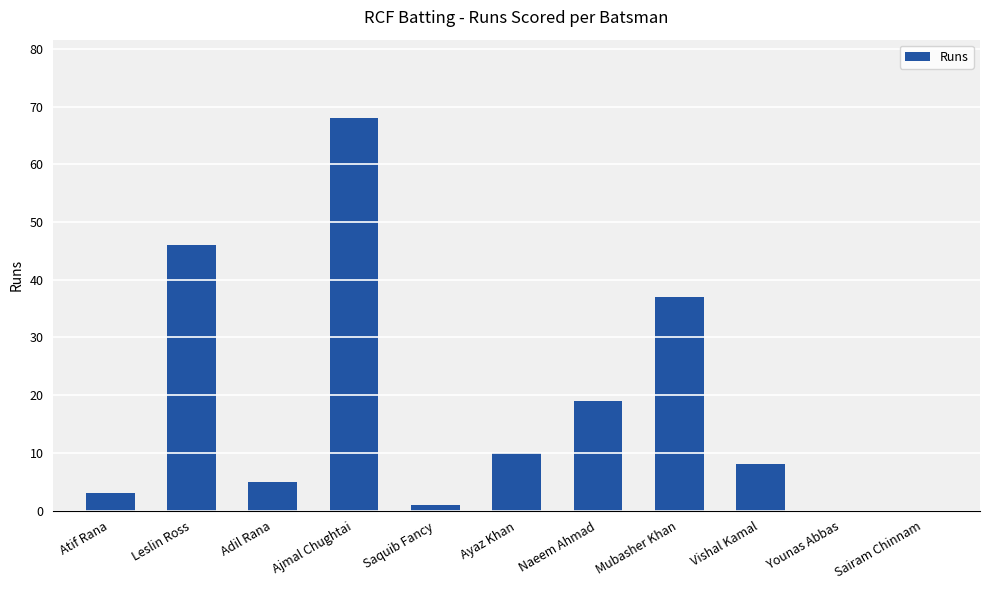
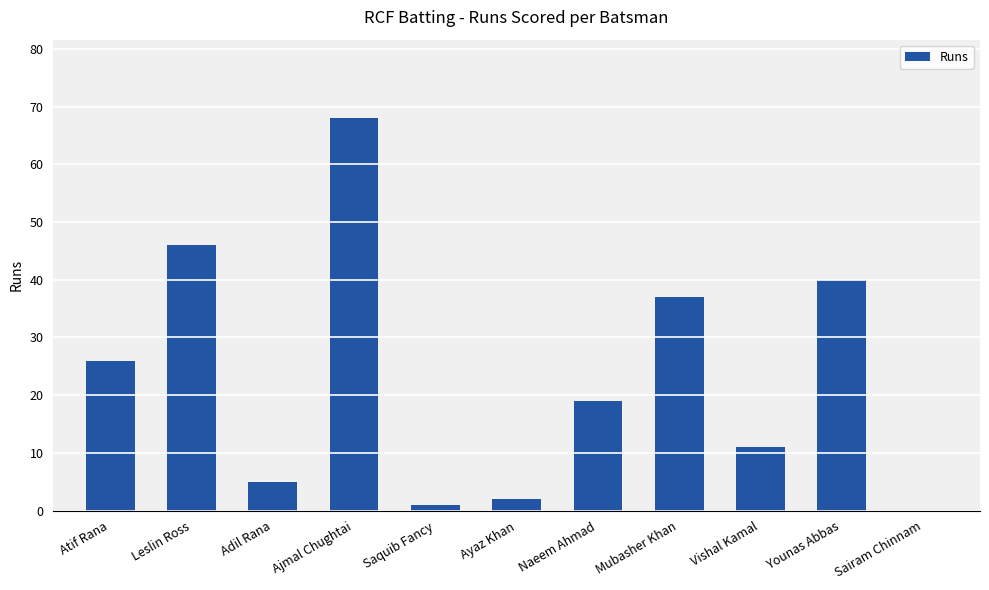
  {
-   "Atif Rana": 3,
+   "Atif Rana": 26,
    "Leslin Ross": 46,
    "Adil Rana": 5,
    "Ajmal Chughtai": 68,
    "Saquib Fancy": 1,
-   "Ayaz Khan": 10,
+   "Ayaz Khan": 2,
    "Naeem Ahmad": 19,
    "Mubasher Khan": 37,
-   "Vishal Kamal": 8,
-   "Younas Abbas": 0,
+   "Vishal Kamal": 11,
+   "Younas Abbas": 40,
    "Sairam Chinnam": 0
  }
